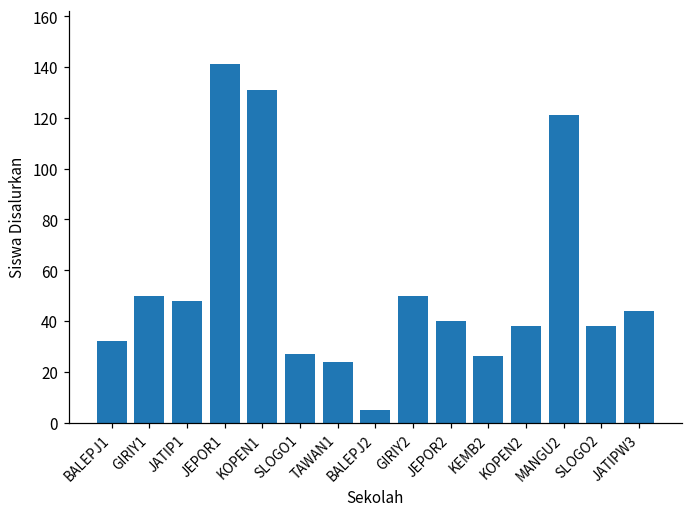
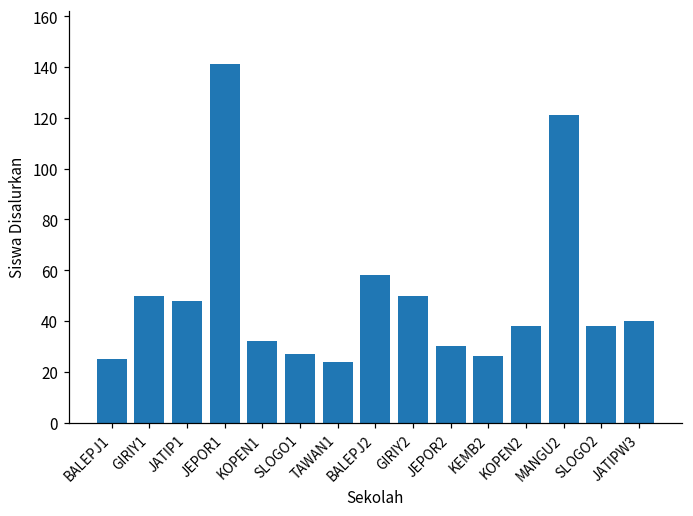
  {
-   "BALEPJ1": 32,
+   "BALEPJ1": 25,
    "GIRIY1": 50,
    "JATIP1": 48,
    "JEPOR1": 141,
-   "KOPEN1": 131,
+   "KOPEN1": 32,
    "SLOGO1": 27,
    "TAWAN1": 24,
-   "BALEPJ2": 5,
+   "BALEPJ2": 58,
    "GIRIY2": 50,
-   "JEPOR2": 40,
+   "JEPOR2": 30,
    "KEMB2": 26,
    "KOPEN2": 38,
    "MANGU2": 121,
    "SLOGO2": 38,
-   "JATIPW3": 44
+   "JATIPW3": 40
  }
